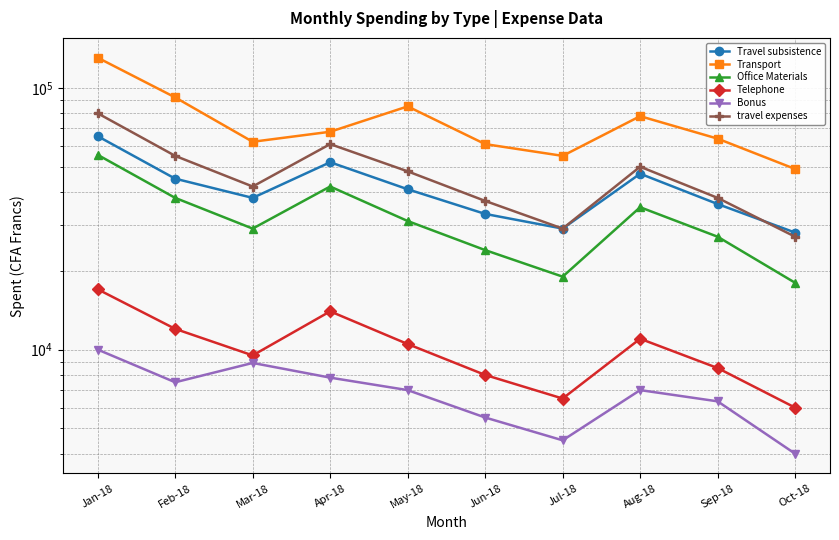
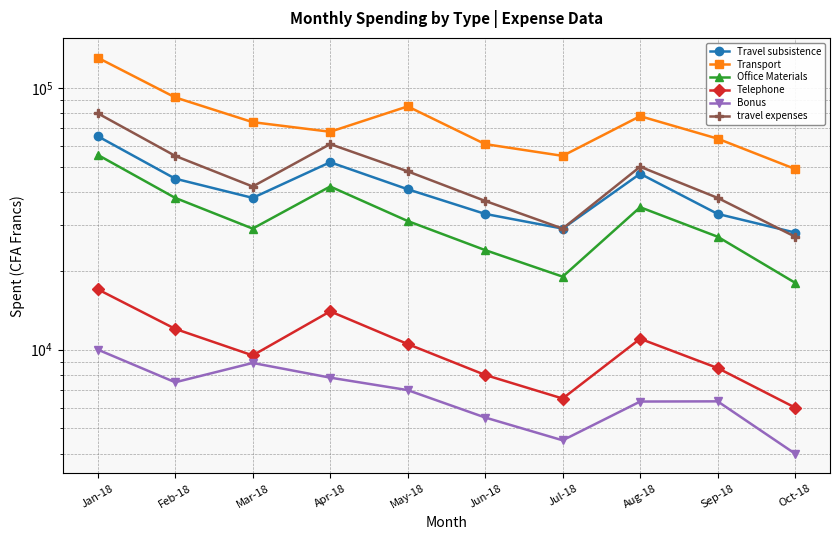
  {
    "Travel subsistence": {
      "Jan-18": 65000,
      "Feb-18": 45000,
      "Mar-18": 38000,
      "Apr-18": 52000,
      "May-18": 41000,
      "Jun-18": 33000,
      "Aug-18": 47000,
-     "Sep-18": 36000,
+     "Sep-18": 33000,
      "Oct-18": 28000
    },
    "Transport": {
      "Jan-18": 130000,
      "Feb-18": 92000,
-     "Mar-18": 62000,
+     "Mar-18": 74000,
      "Apr-18": 68000,
      "May-18": 85000,
      "Jun-18": 61000,
      "Jul-18": 55000,
      "Aug-18": 78000,
      "Sep-18": 64000,
      "Oct-18": 49000
    },
    "Office Materials": {
      "Jan-18": 56000,
      "Feb-18": 38000,
      "Mar-18": 29000,
      "Apr-18": 42000,
      "May-18": 31000,
      "Jun-18": 24000,
      "Jul-18": 19000,
      "Aug-18": 35000,
      "Sep-18": 27000,
      "Oct-18": 18000
    },
    "Telephone": {
      "Jan-18": 17000,
      "Feb-18": 12000,
      "Mar-18": 9500,
      "Apr-18": 14000,
      "May-18": 10500,
      "Jun-18": 8000,
      "Jul-18": 6500,
      "Aug-18": 11000,
      "Sep-18": 8500,
      "Oct-18": 6000
    },
    "Bonus": {
      "Jan-18": 10000,
      "Feb-18": 7500,
      "Mar-18": 8900,
      "Apr-18": 7800,
      "May-18": 7000,
      "Jun-18": 5500,
      "Jul-18": 4500,
-     "Aug-18": 7000,
+     "Aug-18": 6300,
      "Sep-18": 6300,
      "Oct-18": 4000
    },
    "travel expenses": {
      "Jan-18": 80000,
      "Feb-18": 55000,
      "Mar-18": 42000,
      "Apr-18": 61000,
      "May-18": 48000,
      "Jun-18": 37000,
      "Aug-18": 50000,
      "Sep-18": 38000,
      "Oct-18": 27000
    }
  }
